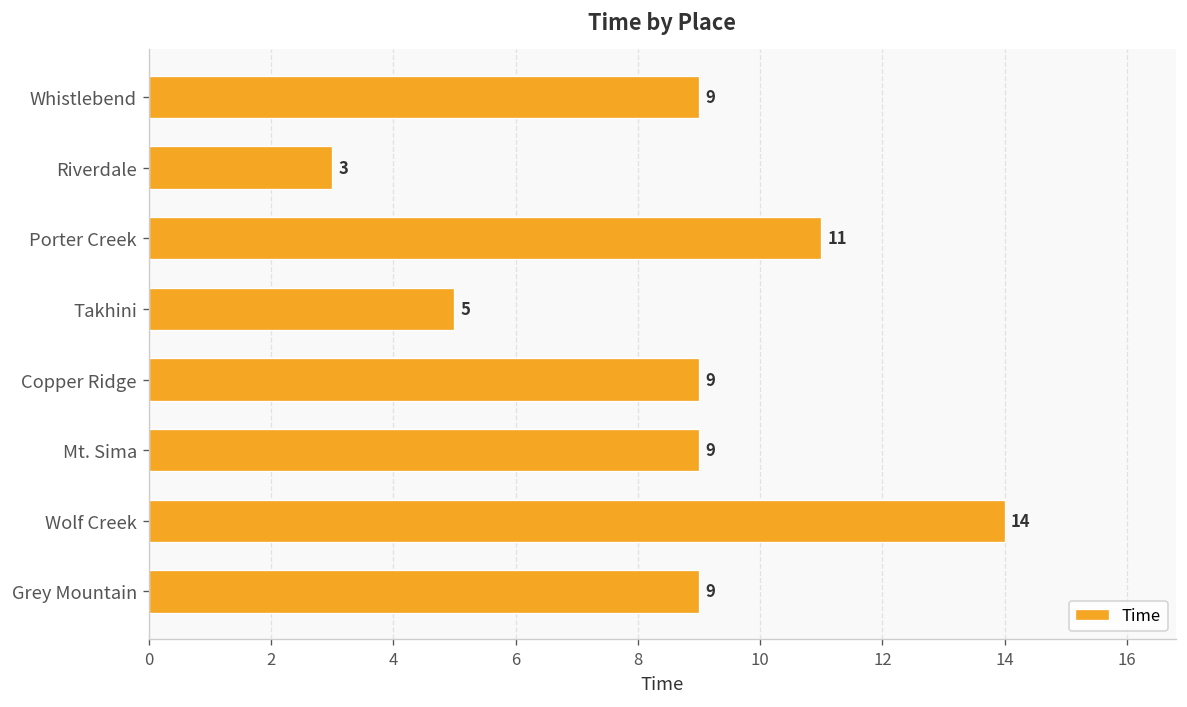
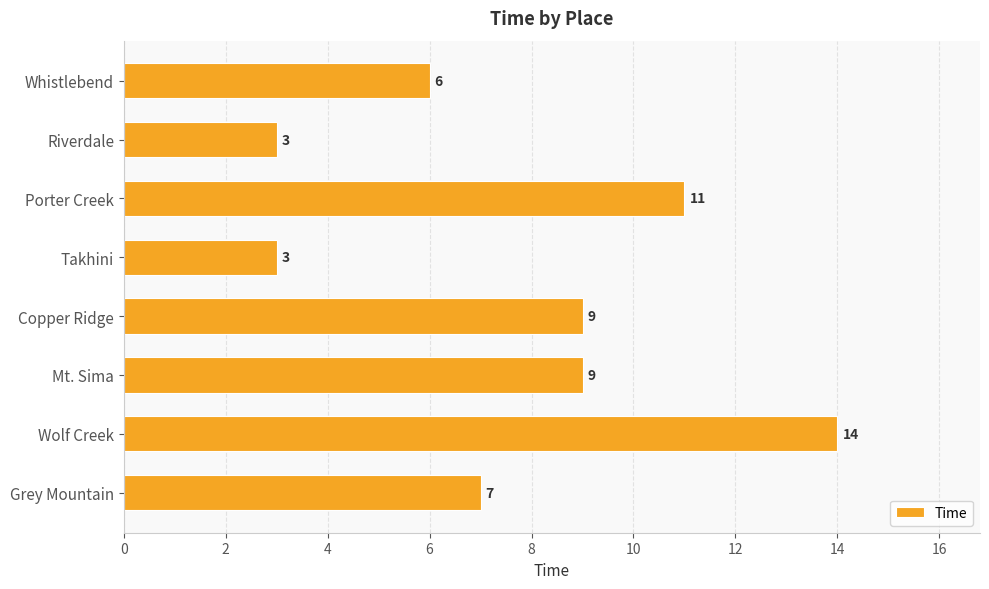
  {
-   "Whistlebend": 9,
+   "Whistlebend": 6,
    "Riverdale": 3,
    "Porter Creek": 11,
-   "Takhini": 5,
+   "Takhini": 3,
    "Copper Ridge": 9,
    "Mt. Sima": 9,
    "Wolf Creek": 14,
-   "Grey Mountain": 9
+   "Grey Mountain": 7
  }
